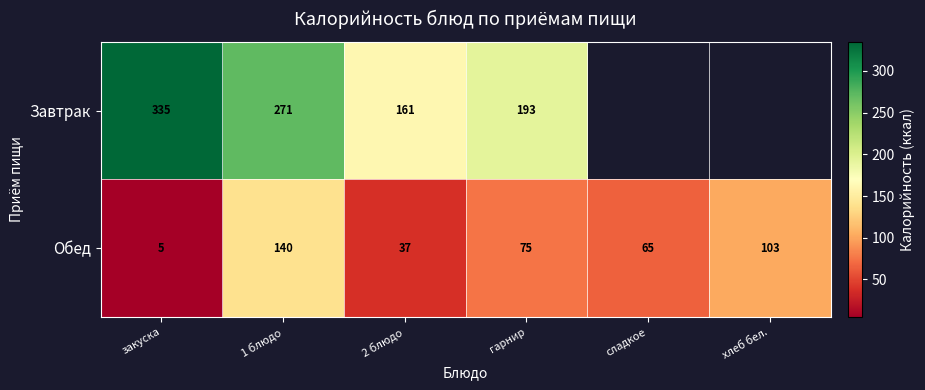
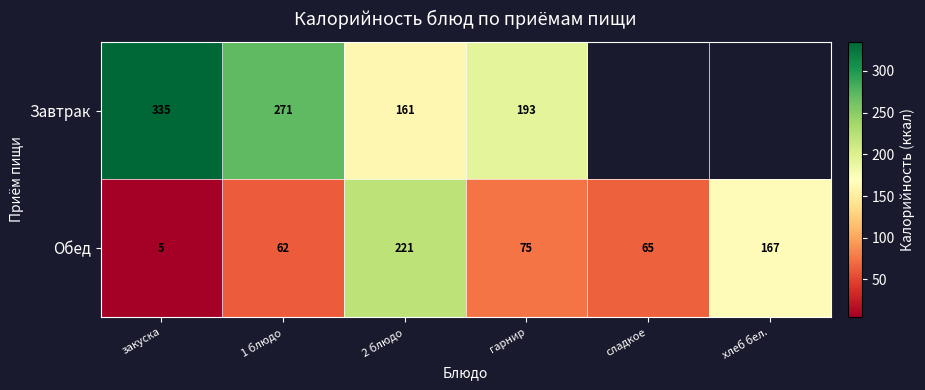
  {
    "Завтрак": {
      "закуска": 335,
      "1 блюдо": 271,
      "2 блюдо": 161,
      "гарнир": 193
    },
    "Обед": {
      "закуска": 5,
-     "1 блюдо": 140,
-     "2 блюдо": 37,
+     "1 блюдо": 62,
+     "2 блюдо": 221,
      "гарнир": 75,
      "сладкое": 65,
-     "хлеб бел.": 103
+     "хлеб бел.": 167
    }
  }
